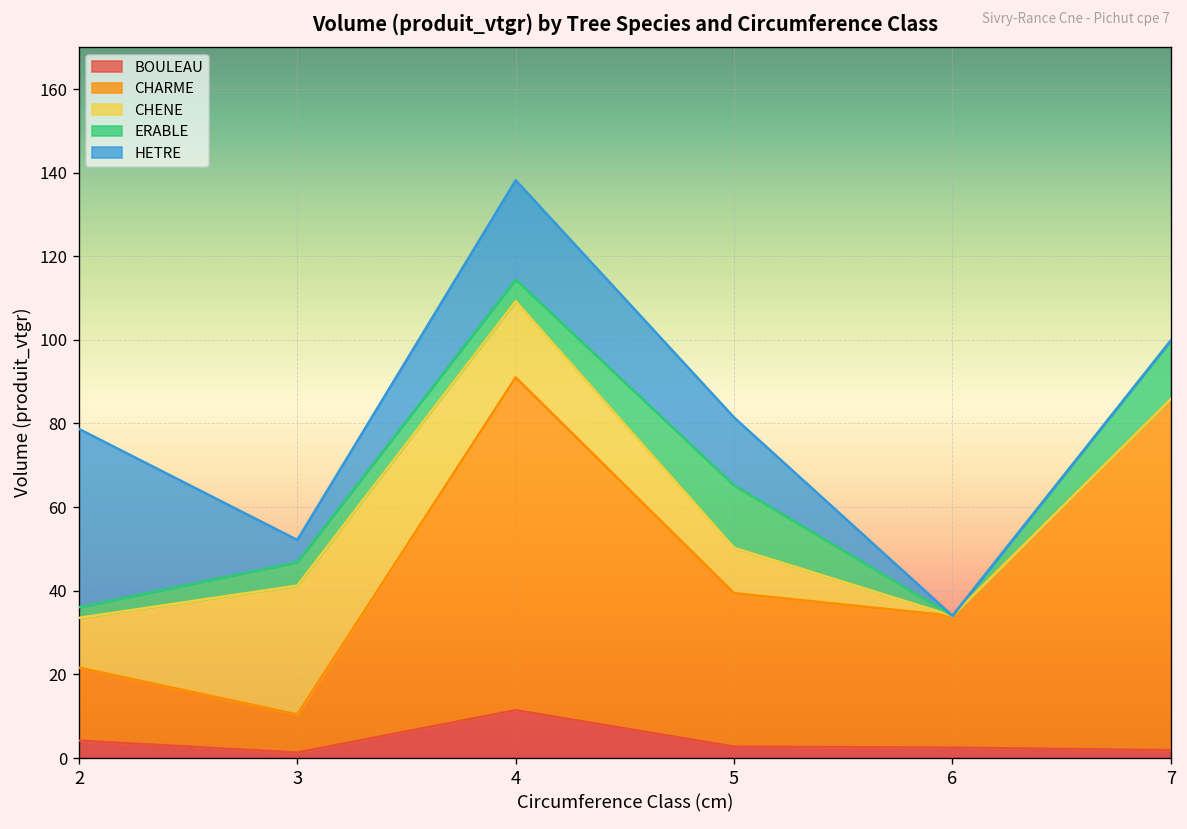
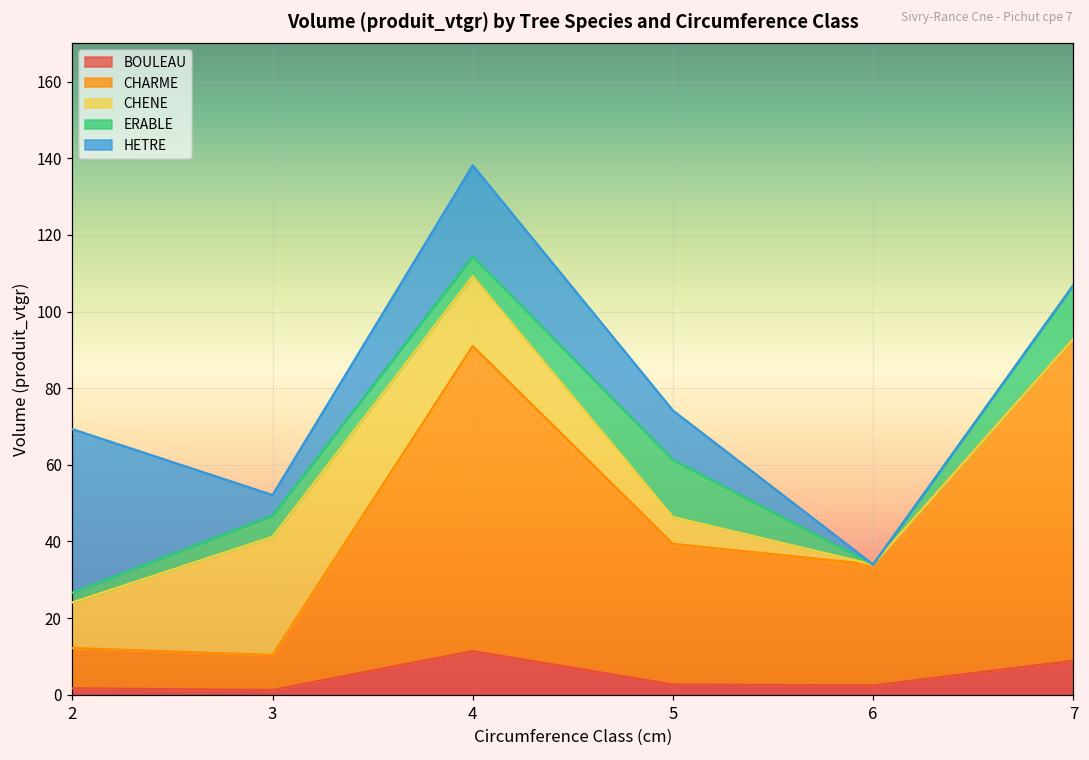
  {
    "BOULEAU": {
-     "2": 4,
+     "2": 2,
      "3": 1,
      "4": 11,
      "5": 3,
      "6": 2,
-     "7": 2
+     "7": 9
    },
    "CHARME": {
-     "2": 17,
+     "2": 11,
      "3": 9,
      "4": 80,
      "5": 37
    },
    "CHENE": {
      "2": 12,
      "3": 31,
      "4": 18,
-     "5": 11
+     "5": 7
    },
    "ERABLE": {
      "2": 3,
      "3": 6,
      "4": 5,
      "5": 15
    },
    "HETRE": {
      "2": 43,
      "3": 5,
      "4": 24,
-     "5": 16
+     "5": 13
    }
  }
